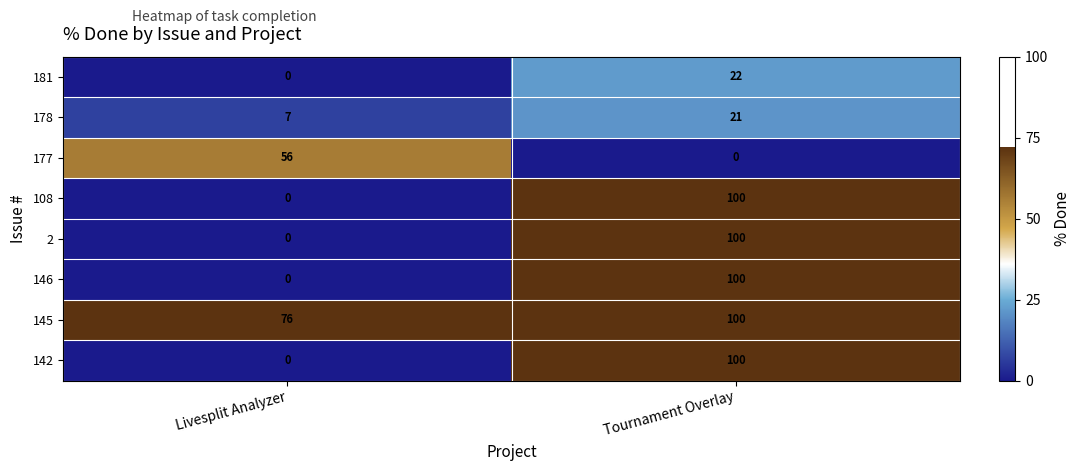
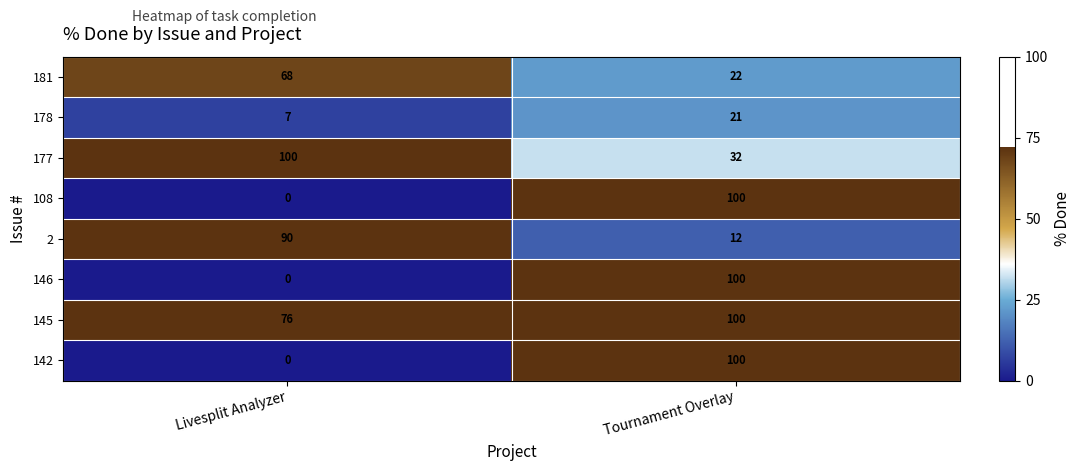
  {
    "181": {
-     "Livesplit Analyzer": 0,
+     "Livesplit Analyzer": 68,
      "Tournament Overlay": 22
    },
    "178": {
      "Livesplit Analyzer": 7,
      "Tournament Overlay": 21
    },
    "177": {
-     "Livesplit Analyzer": 56,
-     "Tournament Overlay": 0
+     "Livesplit Analyzer": 100,
+     "Tournament Overlay": 32
    },
    "108": {
      "Livesplit Analyzer": 0,
      "Tournament Overlay": 100
    },
    "2": {
-     "Livesplit Analyzer": 0,
-     "Tournament Overlay": 100
+     "Livesplit Analyzer": 90,
+     "Tournament Overlay": 12
    },
    "146": {
      "Livesplit Analyzer": 0,
      "Tournament Overlay": 100
    },
    "145": {
      "Livesplit Analyzer": 76,
      "Tournament Overlay": 100
    },
    "142": {
      "Livesplit Analyzer": 0,
      "Tournament Overlay": 100
    }
  }
